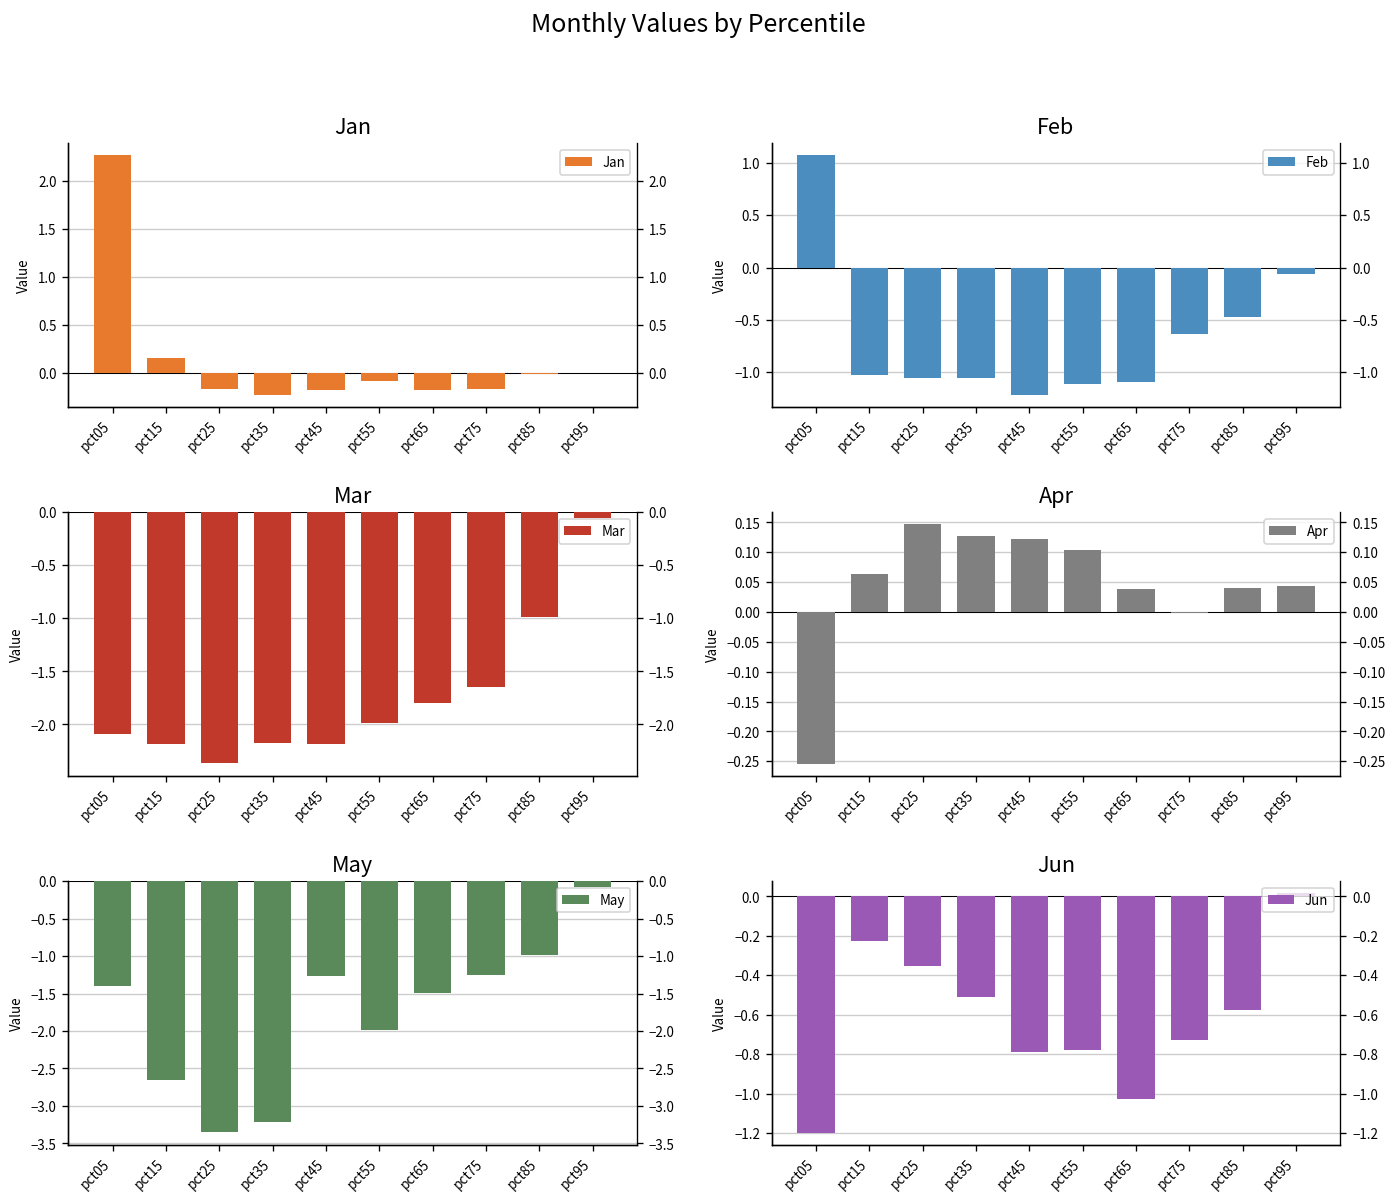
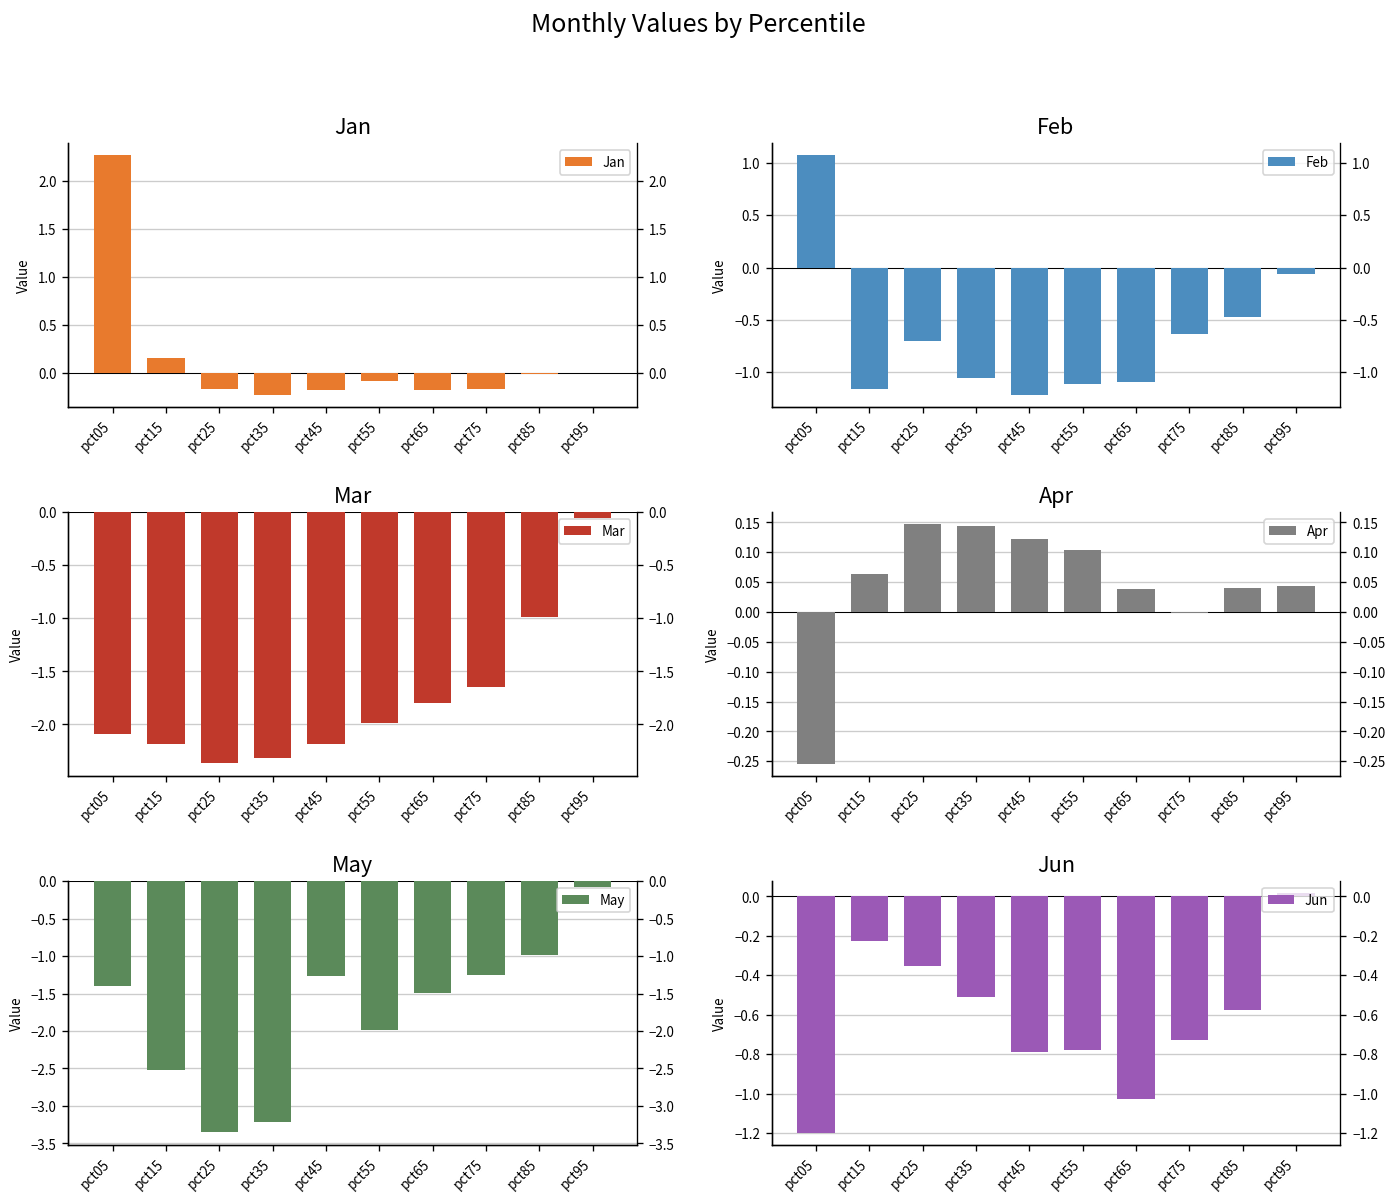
  {
    "Jan": {
      "pct05": 2.3,
      "pct15": 0.2,
      "pct25": -0.2,
      "pct35": -0.2,
      "pct45": -0.2,
      "pct55": -0.1,
      "pct65": -0.2,
      "pct75": -0.2
    },
    "Feb": {
      "pct05": 1.1,
-     "pct15": -1.0,
-     "pct25": -1.1,
+     "pct15": -1.2,
+     "pct25": -0.7,
      "pct35": -1.1,
      "pct45": -1.2,
      "pct55": -1.1,
      "pct65": -1.1,
      "pct75": -0.6,
      "pct85": -0.5,
      "pct95": -0.1
    },
    "Mar": {
      "pct05": -2.1,
      "pct15": -2.2,
      "pct25": -2.4,
-     "pct35": -2.2,
+     "pct35": -2.3,
      "pct45": -2.2,
      "pct55": -2.0,
      "pct65": -1.8,
      "pct75": -1.6,
      "pct85": -1.0,
      "pct95": -0.1
    },
    "Apr": {
      "pct05": -0.25,
      "pct15": 0.06,
      "pct25": 0.15,
-     "pct35": 0.13,
+     "pct35": 0.14,
      "pct45": 0.12,
      "pct55": 0.10,
      "pct65": 0.04,
      "pct85": 0.04,
      "pct95": 0.04
    },
    "May": {
      "pct05": -1.4,
-     "pct15": -2.7,
+     "pct15": -2.5,
      "pct25": -3.4,
      "pct35": -3.2,
      "pct45": -1.3,
      "pct55": -2.0,
      "pct65": -1.5,
      "pct75": -1.2,
      "pct85": -1.0,
      "pct95": -0.1
    },
    "Jun": {
      "pct05": -1.20,
      "pct15": -0.23,
      "pct25": -0.35,
      "pct35": -0.51,
      "pct45": -0.79,
      "pct55": -0.78,
      "pct65": -1.03,
      "pct75": -0.73,
      "pct85": -0.57
    }
  }
